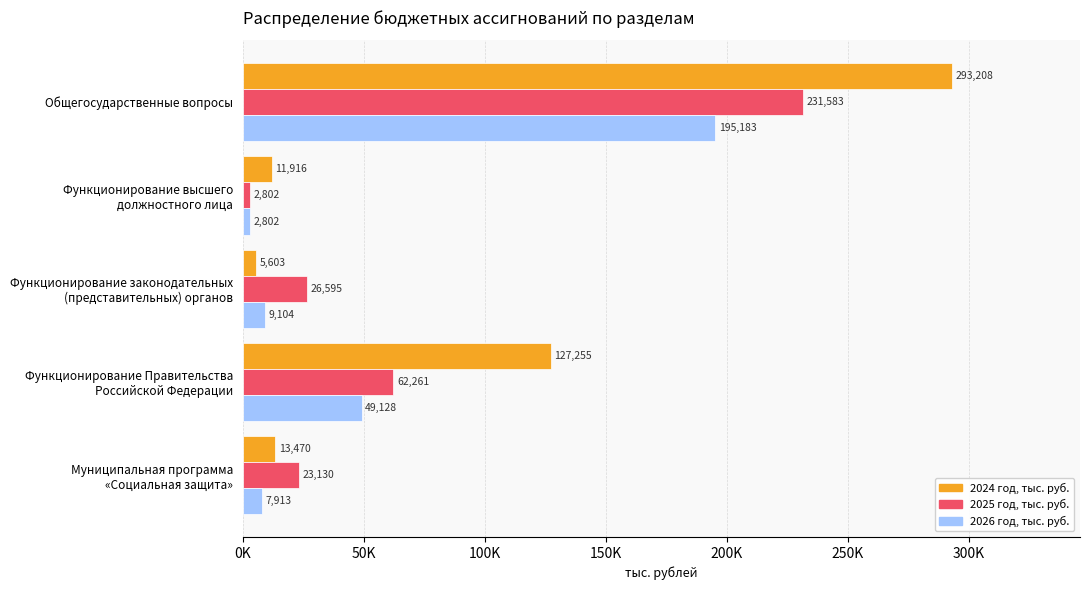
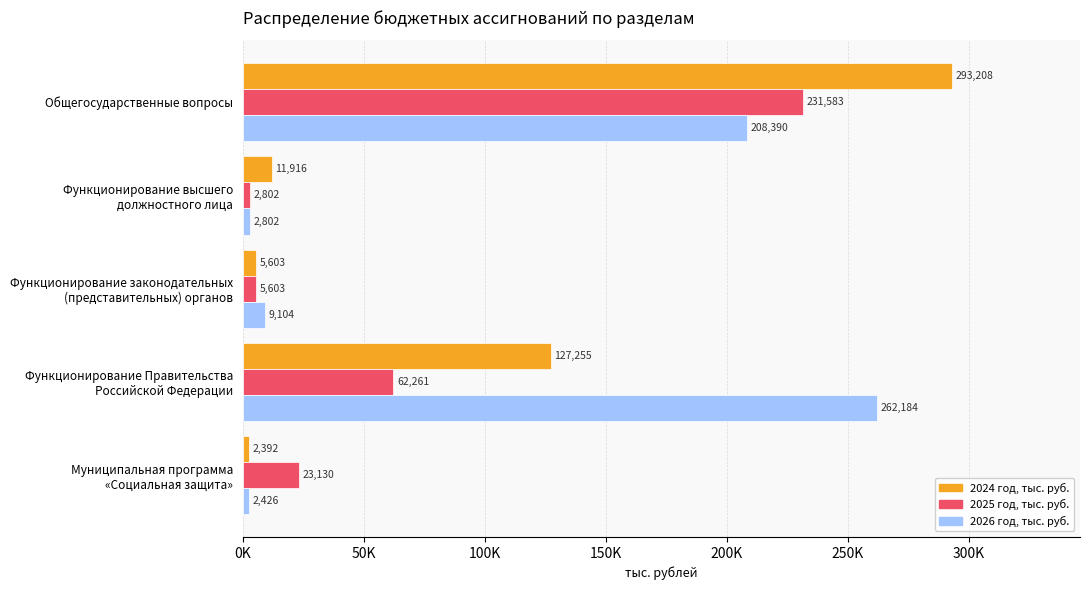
  {
    "2024 год, тыс. руб.": {
      "Общегосударственные вопросы": "293,208",
      "Функционирование высшего должностного лица": "11,916",
      "Функционирование законодательных (представительных) органов": "5,603",
      "Функционирование Правительства Российской Федерации": "127,255",
-     "Муниципальная программа «Социальная защита»": "13,470"
+     "Муниципальная программа «Социальная защита»": "2,392"
    },
    "2025 год, тыс. руб.": {
      "Общегосударственные вопросы": "231,583",
      "Функционирование высшего должностного лица": "2,802",
-     "Функционирование законодательных (представительных) органов": "26,595",
+     "Функционирование законодательных (представительных) органов": "5,603",
      "Функционирование Правительства Российской Федерации": "62,261",
      "Муниципальная программа «Социальная защита»": "23,130"
    },
    "2026 год, тыс. руб.": {
-     "Общегосударственные вопросы": "195,183",
+     "Общегосударственные вопросы": "208,390",
      "Функционирование высшего должностного лица": "2,802",
      "Функционирование законодательных (представительных) органов": "9,104",
-     "Функционирование Правительства Российской Федерации": "49,128",
-     "Муниципальная программа «Социальная защита»": "7,913"
+     "Функционирование Правительства Российской Федерации": "262,184",
+     "Муниципальная программа «Социальная защита»": "2,426"
    }
  }
